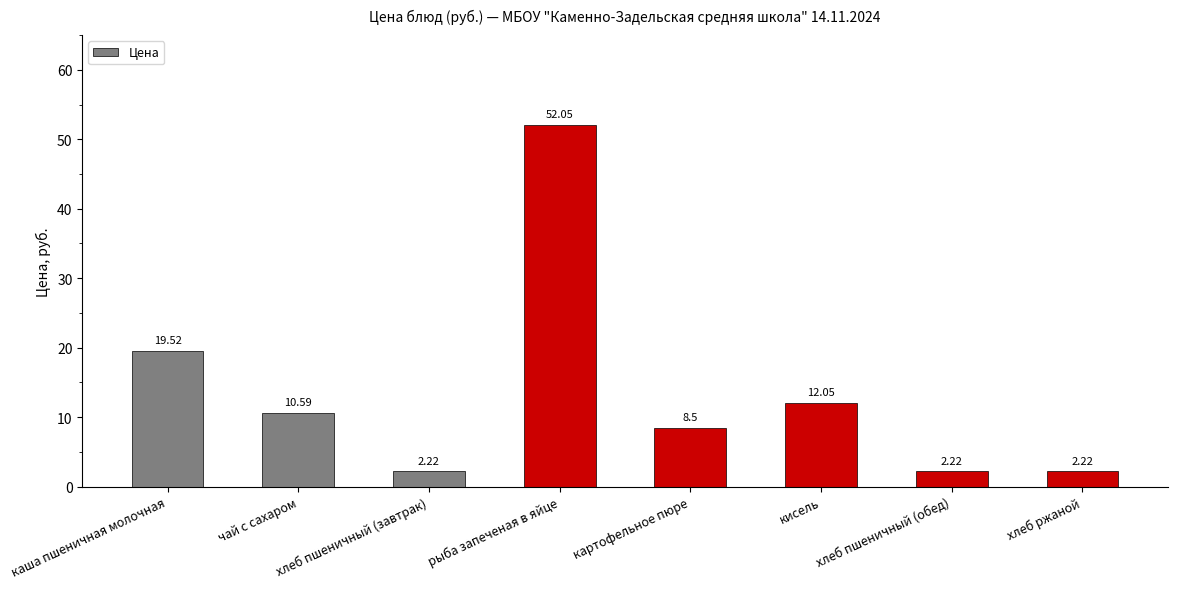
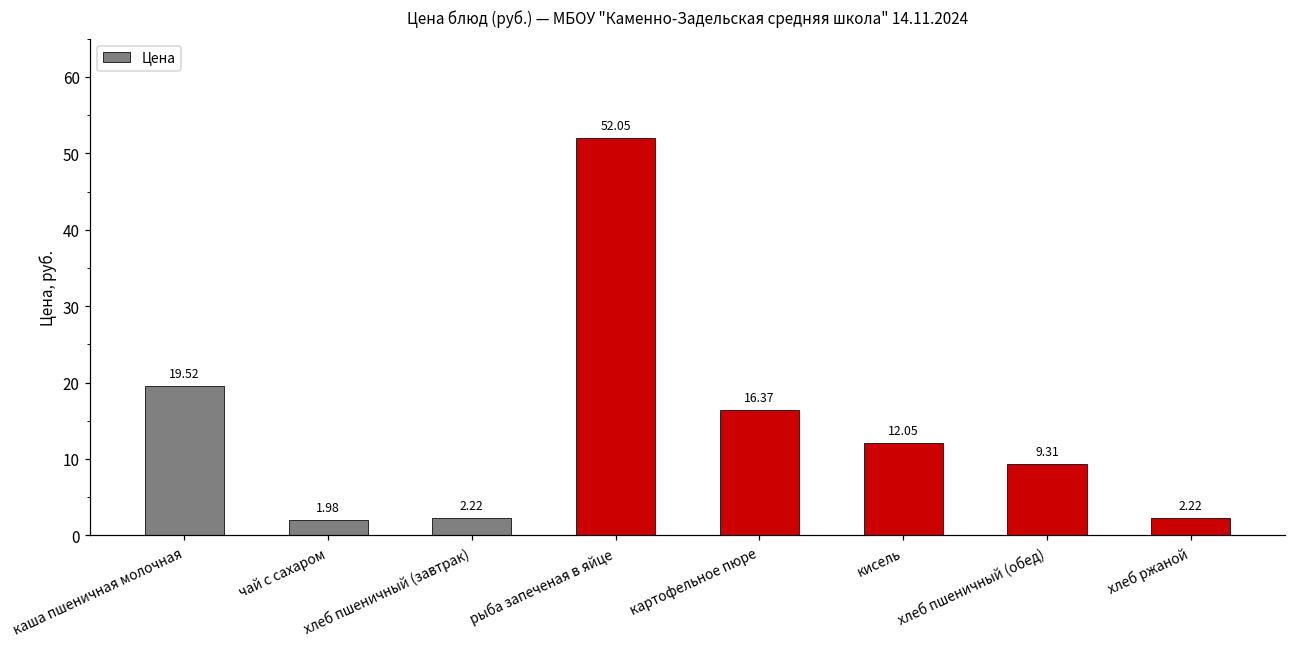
  {
    "каша пшеничная молочная": 19.52,
-   "чай с сахаром": 10.59,
+   "чай с сахаром": 1.98,
    "хлеб пшеничный (завтрак)": 2.22,
    "рыба запеченая в яйце": 52.05,
-   "картофельное пюре": 8.5,
+   "картофельное пюре": 16.37,
    "кисель": 12.05,
-   "хлеб пшеничный (обед)": 2.22,
+   "хлеб пшеничный (обед)": 9.31,
    "хлеб ржаной": 2.22
  }
